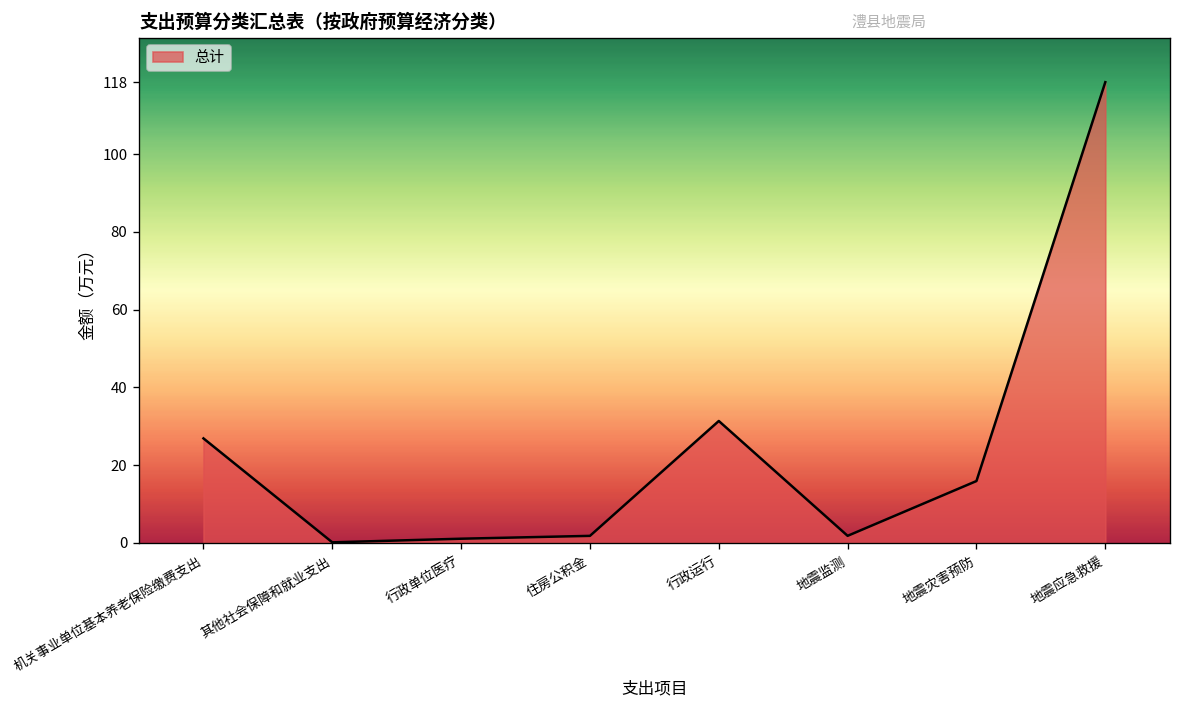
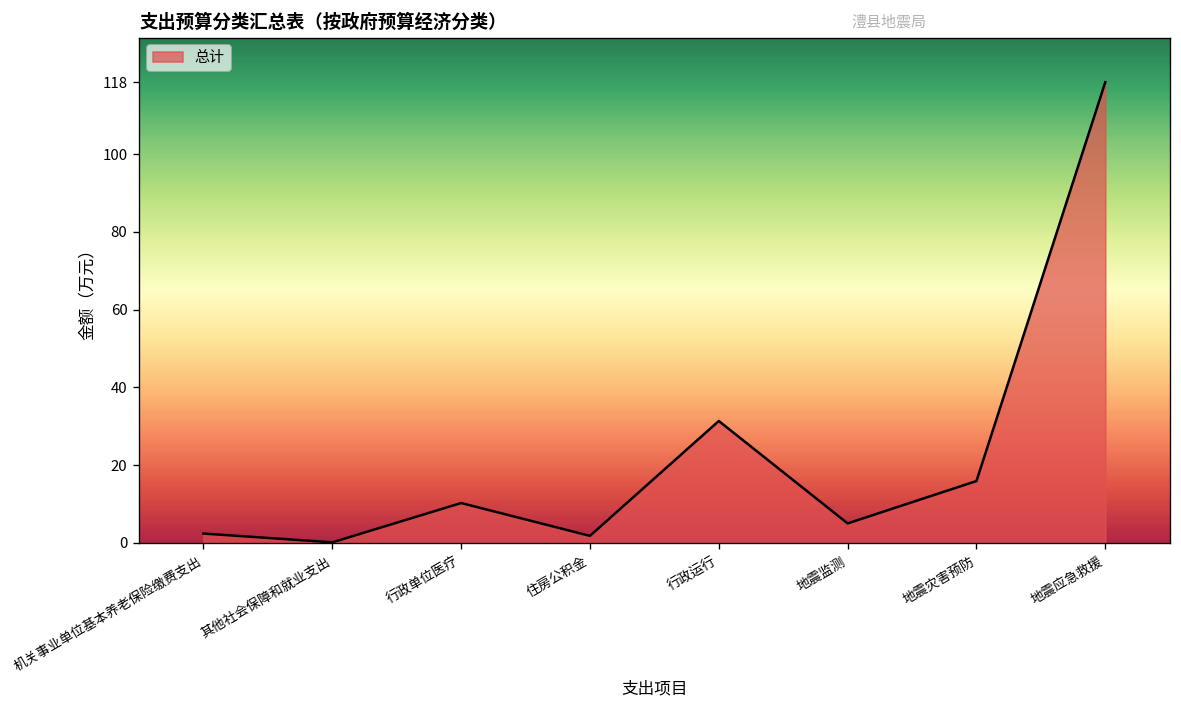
  {
-   "机关事业单位基本养老保险缴费支出": 27,
+   "机关事业单位基本养老保险缴费支出": 2,
    "其他社会保障和就业支出": 0,
-   "行政单位医疗": 1,
+   "行政单位医疗": 10,
    "住房公积金": 2,
    "行政运行": 31,
-   "地震监测": 2,
+   "地震监测": 5,
    "地震灾害预防": 16,
    "地震应急救援": 119
  }
